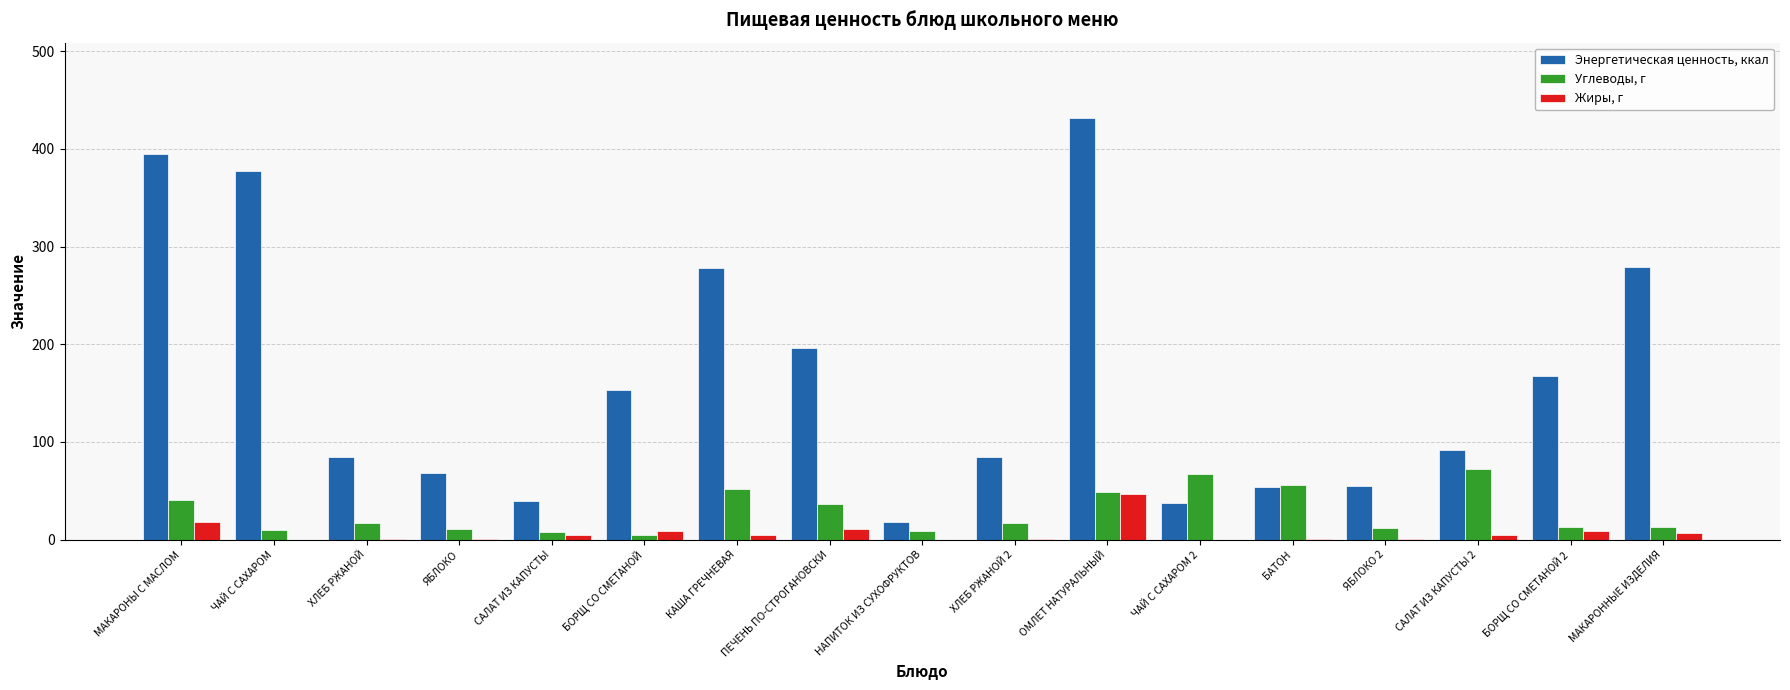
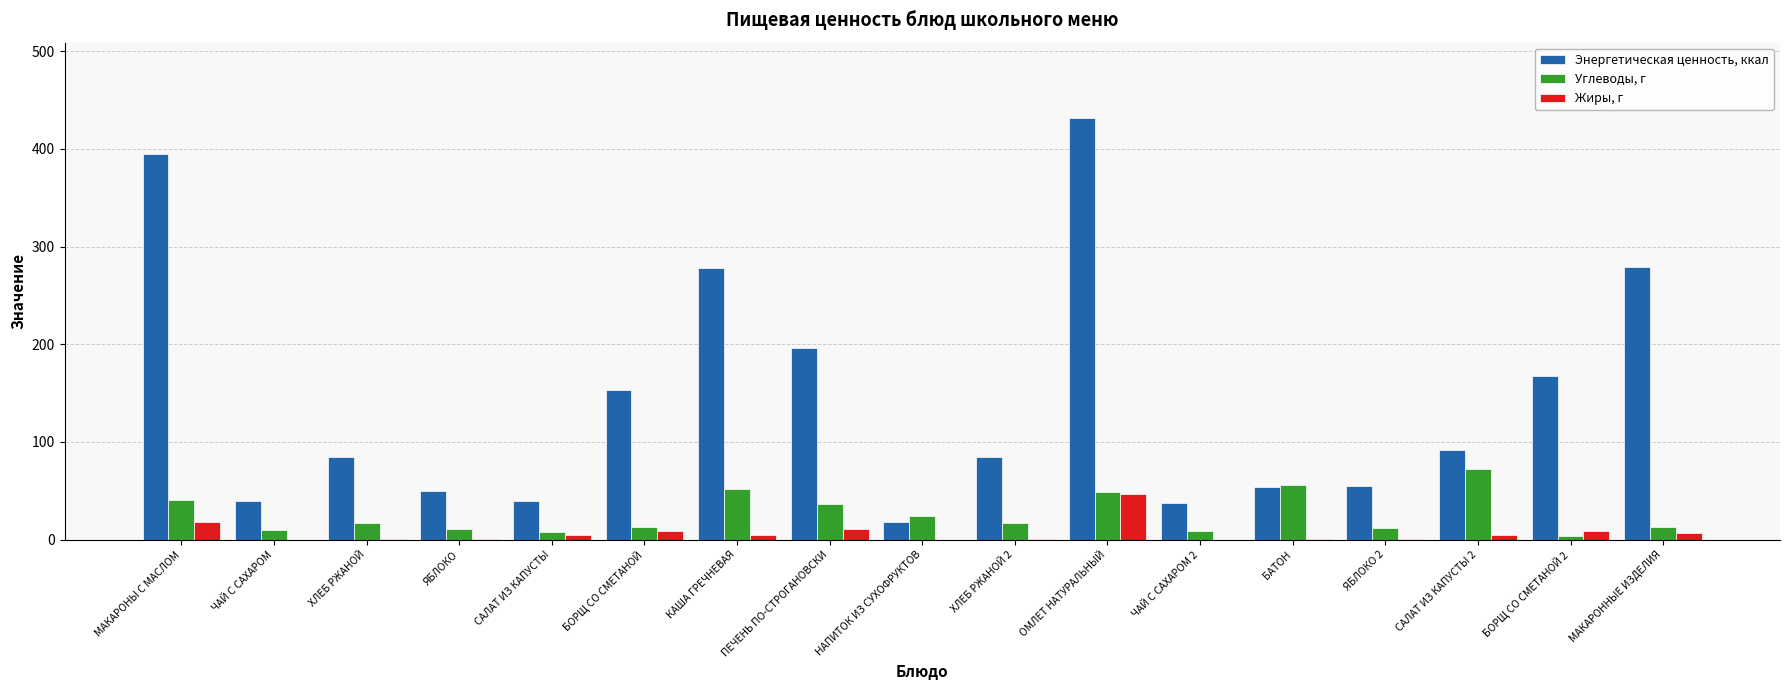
  {
    "Энергетическая ценность, ккал": {
      "МАКАРОНЫ С МАСЛОМ": 390,
-     "ЧАЙ С САХАРОМ": 380,
+     "ЧАЙ С САХАРОМ": 40,
      "ХЛЕБ РЖАНОЙ": 80,
-     "ЯБЛОКО": 70,
+     "ЯБЛОКО": 50,
      "САЛАТ ИЗ КАПУСТЫ": 40,
      "БОРЩ СО СМЕТАНОЙ": 150,
      "КАША ГРЕЧНЕВАЯ": 280,
      "ПЕЧЕНЬ ПО-СТРОГАНОВСКИ": 200,
      "НАПИТОК ИЗ СУХОФРУКТОВ": 20,
      "ХЛЕБ РЖАНОЙ 2": 80,
      "ОМЛЕТ НАТУРАЛЬНЫЙ": 430,
      "ЧАЙ С САХАРОМ 2": 40,
      "БАТОН": 50,
      "ЯБЛОКО 2": 60,
      "САЛАТ ИЗ КАПУСТЫ 2": 90,
      "БОРЩ СО СМЕТАНОЙ 2": 170,
      "МАКАРОННЫЕ ИЗДЕЛИЯ": 280
    },
    "Углеводы, г": {
      "МАКАРОНЫ С МАСЛОМ": 40,
      "ЧАЙ С САХАРОМ": 10,
      "ХЛЕБ РЖАНОЙ": 20,
      "ЯБЛОКО": 10,
      "САЛАТ ИЗ КАПУСТЫ": 10,
-     "БОРЩ СО СМЕТАНОЙ": 0,
+     "БОРЩ СО СМЕТАНОЙ": 10,
      "КАША ГРЕЧНЕВАЯ": 50,
      "ПЕЧЕНЬ ПО-СТРОГАНОВСКИ": 40,
-     "НАПИТОК ИЗ СУХОФРУКТОВ": 10,
+     "НАПИТОК ИЗ СУХОФРУКТОВ": 20,
      "ХЛЕБ РЖАНОЙ 2": 20,
      "ОМЛЕТ НАТУРАЛЬНЫЙ": 50,
-     "ЧАЙ С САХАРОМ 2": 70,
+     "ЧАЙ С САХАРОМ 2": 10,
      "БАТОН": 60,
      "ЯБЛОКО 2": 10,
      "САЛАТ ИЗ КАПУСТЫ 2": 70,
-     "БОРЩ СО СМЕТАНОЙ 2": 10,
+     "БОРЩ СО СМЕТАНОЙ 2": 0,
      "МАКАРОННЫЕ ИЗДЕЛИЯ": 10
    },
    "Жиры, г": {
      "МАКАРОНЫ С МАСЛОМ": 20,
      "ЧАЙ С САХАРОМ": 0,
      "САЛАТ ИЗ КАПУСТЫ": 10,
      "БОРЩ СО СМЕТАНОЙ": 10,
      "КАША ГРЕЧНЕВАЯ": 10,
      "ПЕЧЕНЬ ПО-СТРОГАНОВСКИ": 10,
      "НАПИТОК ИЗ СУХОФРУКТОВ": 0,
      "ОМЛЕТ НАТУРАЛЬНЫЙ": 50,
      "ЧАЙ С САХАРОМ 2": 0,
      "САЛАТ ИЗ КАПУСТЫ 2": 10,
      "БОРЩ СО СМЕТАНОЙ 2": 10,
      "МАКАРОННЫЕ ИЗДЕЛИЯ": 10
    }
  }
